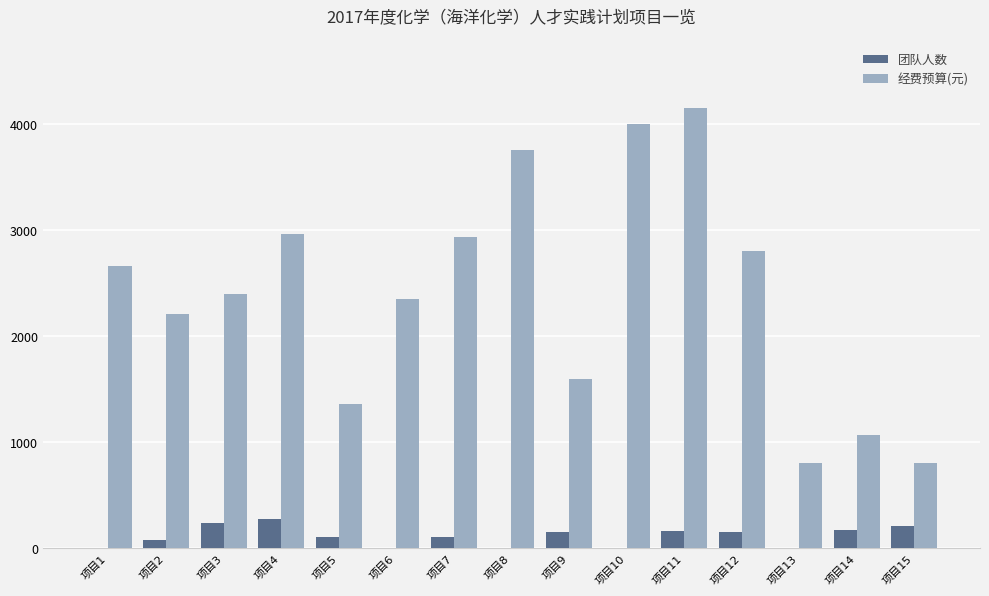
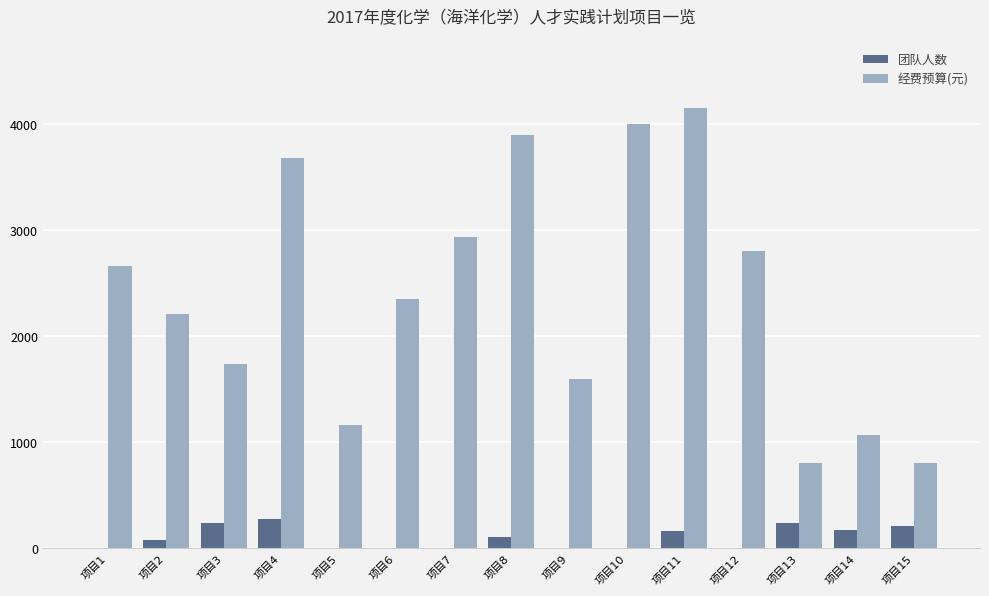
  {
    "团队人数": {
      "项目2": 80,
      "项目3": 240,
      "项目4": 280,
-     "项目5": 110,
-     "项目7": 110,
-     "项目8": 0,
-     "项目9": 160,
+     "项目5": 0,
+     "项目7": 10,
+     "项目8": 110,
+     "项目9": 0,
      "项目11": 160,
-     "项目12": 160,
-     "项目13": 10,
+     "项目12": 10,
+     "项目13": 240,
      "项目14": 180,
      "项目15": 210
    },
    "经费预算(元)": {
      "项目1": 2660,
      "项目2": 2210,
-     "项目3": 2400,
-     "项目4": 2970,
-     "项目5": 1360,
+     "项目3": 1740,
+     "项目4": 3680,
+     "项目5": 1160,
      "项目6": 2350,
      "项目7": 2940,
-     "项目8": 3760,
+     "项目8": 3900,
      "项目9": 1600,
      "项目10": 4000,
      "项目11": 4150,
      "项目12": 2810,
      "项目13": 810,
      "项目14": 1070,
      "项目15": 810
    }
  }
